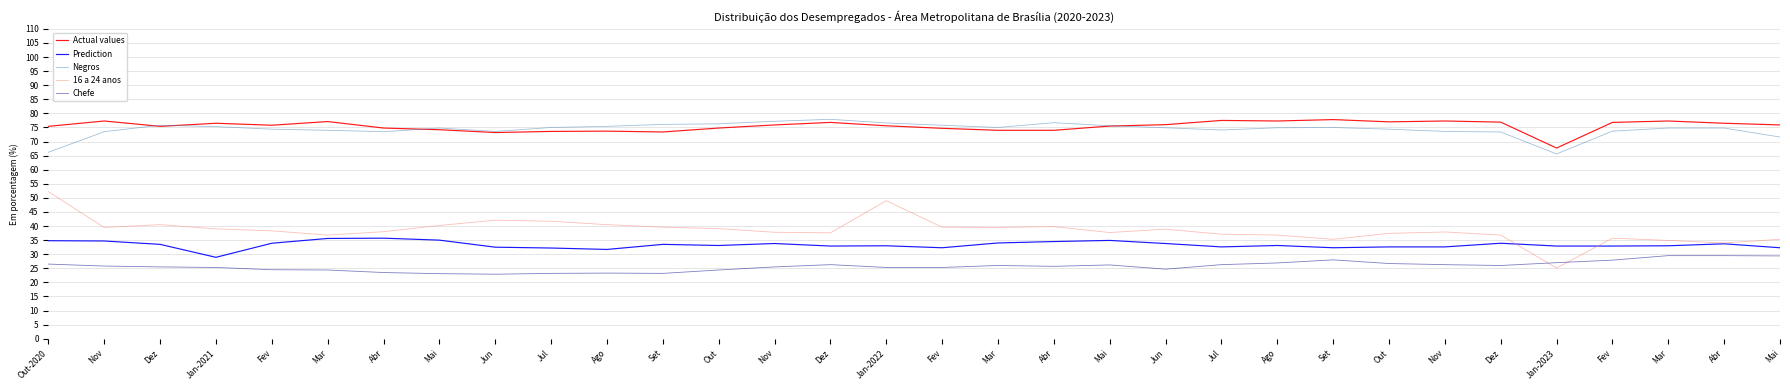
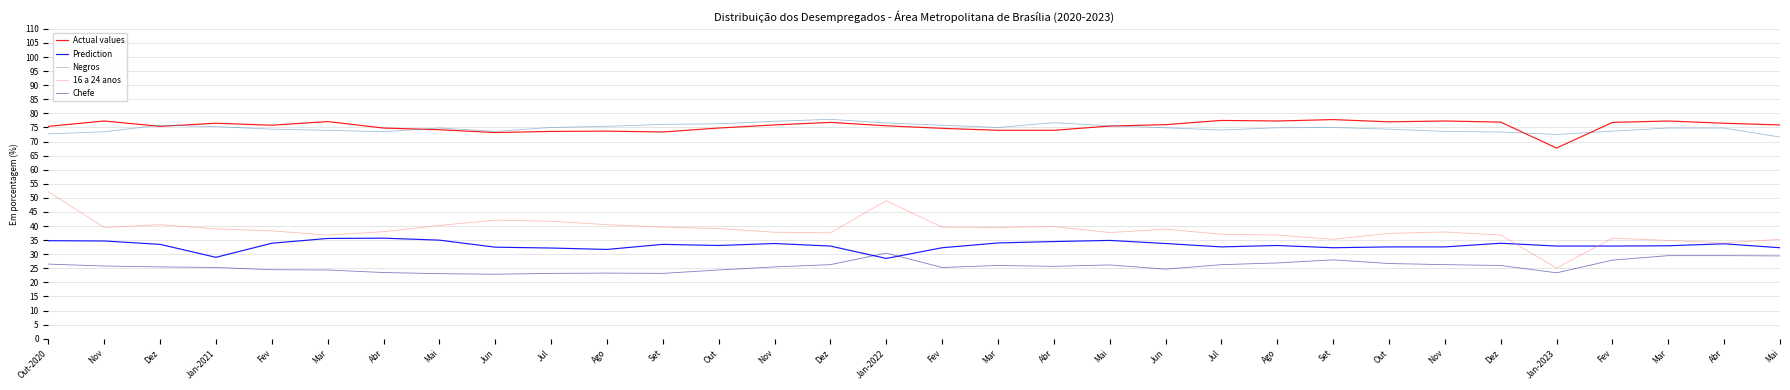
  {
    "Actual values": {
      "Out-2020": 75,
      "Jan-2021": 77,
      "Jan-2022": 76,
      "Jan-2023": 68
    },
    "Prediction": {
      "Out-2020": 35,
      "Jan-2021": 29,
-     "Jan-2022": 33,
+     "Jan-2022": 29,
      "Jan-2023": 33
    },
    "Negros": {
-     "Out-2020": 66,
+     "Out-2020": 73,
      "Jan-2021": 75,
      "Jan-2022": 77,
-     "Jan-2023": 66
+     "Jan-2023": 73
    },
    "16 a 24 anos": {
      "Out-2020": 52,
      "Jan-2021": 39,
      "Jan-2022": 49,
      "Jan-2023": 25
    },
    "Chefe": {
      "Out-2020": 27,
      "Jan-2021": 25,
-     "Jan-2022": 25,
-     "Jan-2023": 27
+     "Jan-2022": 30,
+     "Jan-2023": 23
    }
  }
